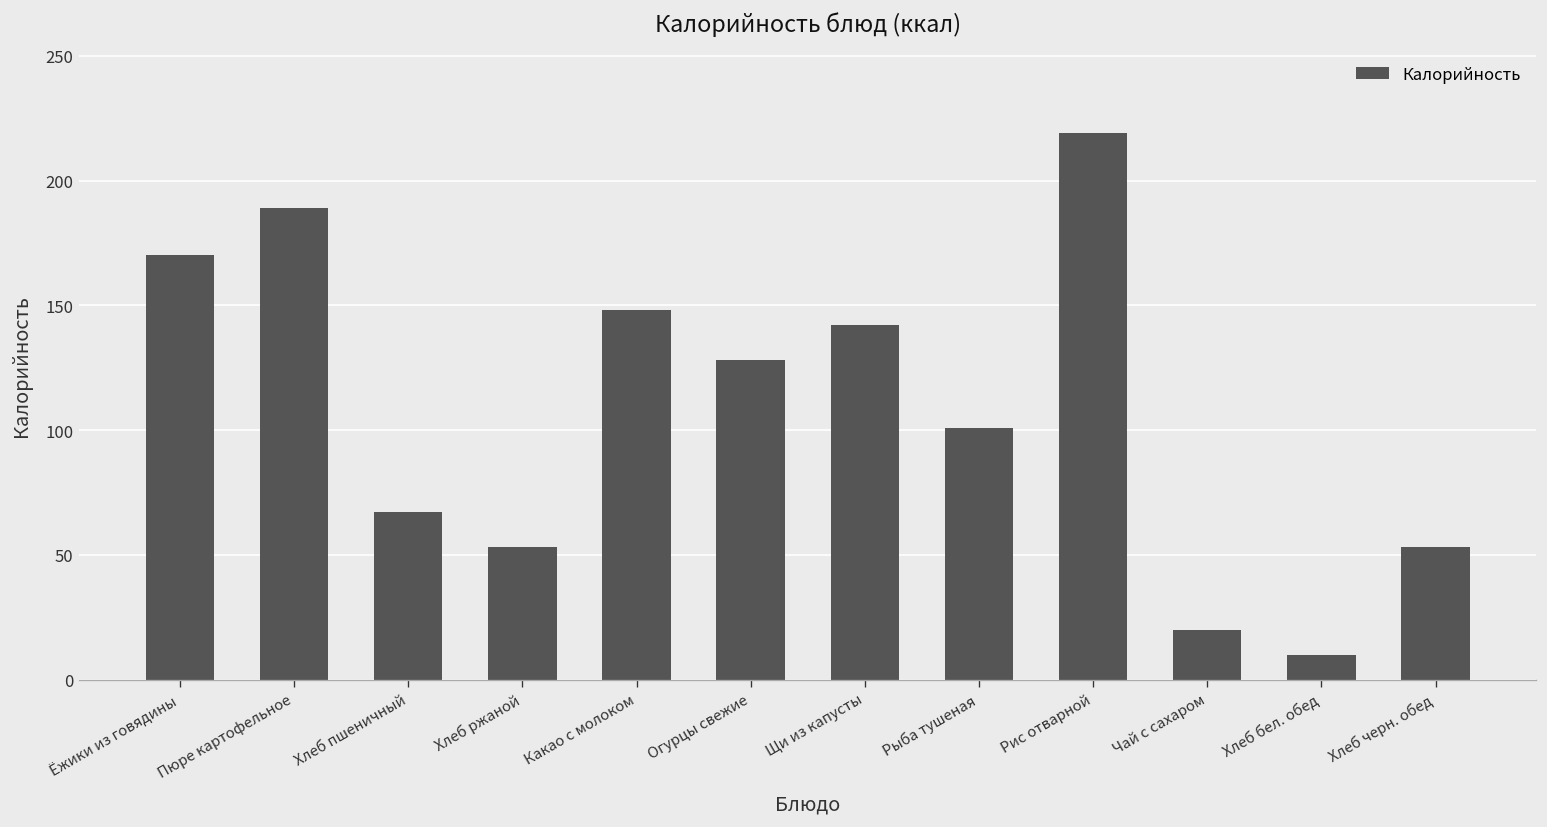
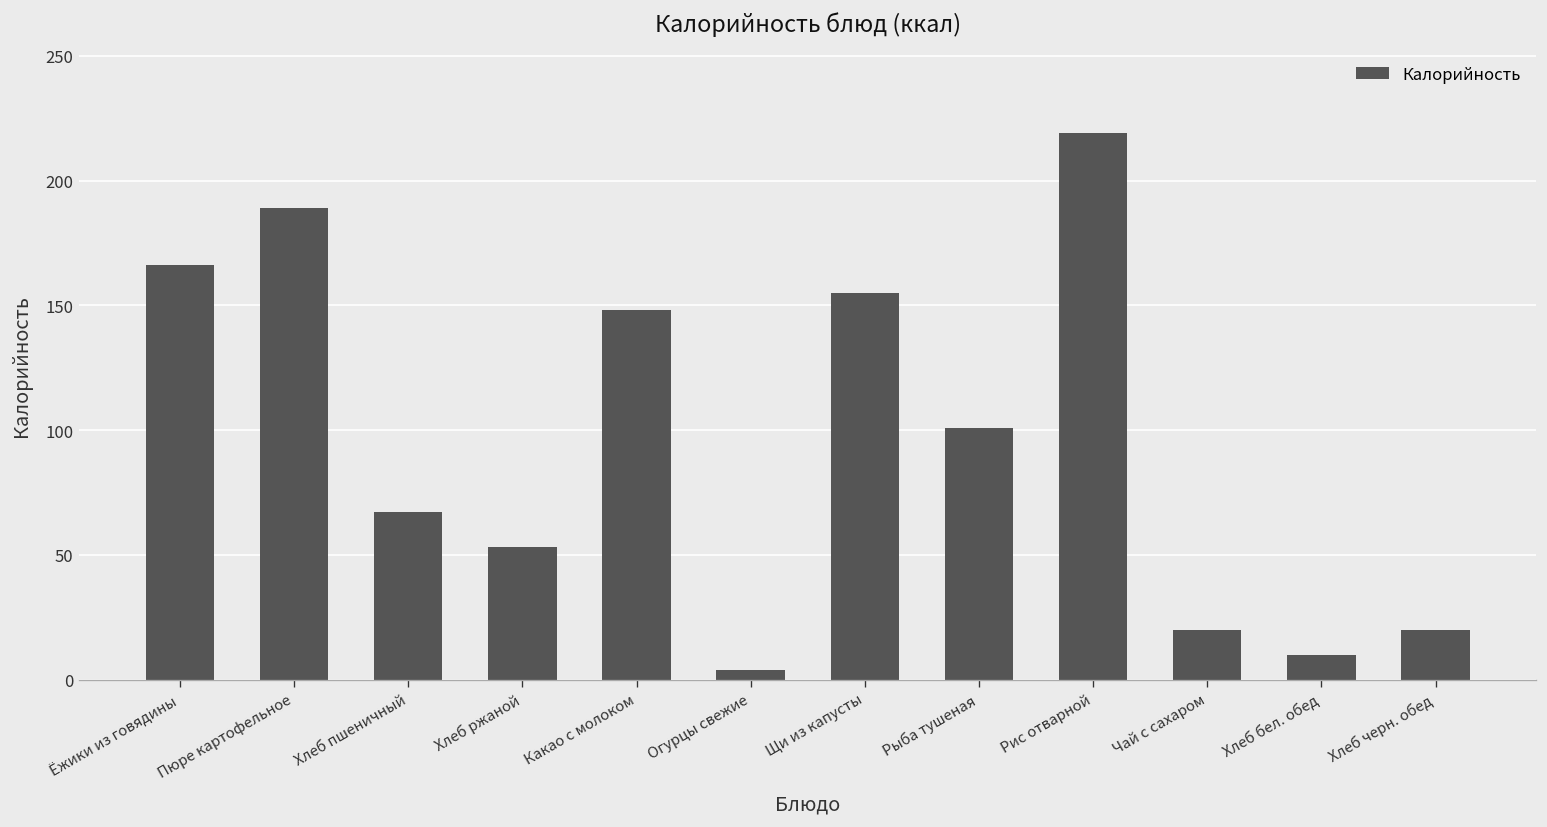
  {
-   "Ёжики из говядины": 170,
+   "Ёжики из говядины": 166,
    "Пюре картофельное": 189,
    "Хлеб пшеничный": 67,
    "Хлеб ржаной": 53,
    "Какао с молоком": 148,
-   "Огурцы свежие": 128,
-   "Щи из капусты": 142,
+   "Огурцы свежие": 4,
+   "Щи из капусты": 155,
    "Рыба тушеная": 101,
    "Рис отварной": 219,
    "Чай с сахаром": 20,
    "Хлеб бел. обед": 10,
-   "Хлеб черн. обед": 53
+   "Хлеб черн. обед": 20
  }
